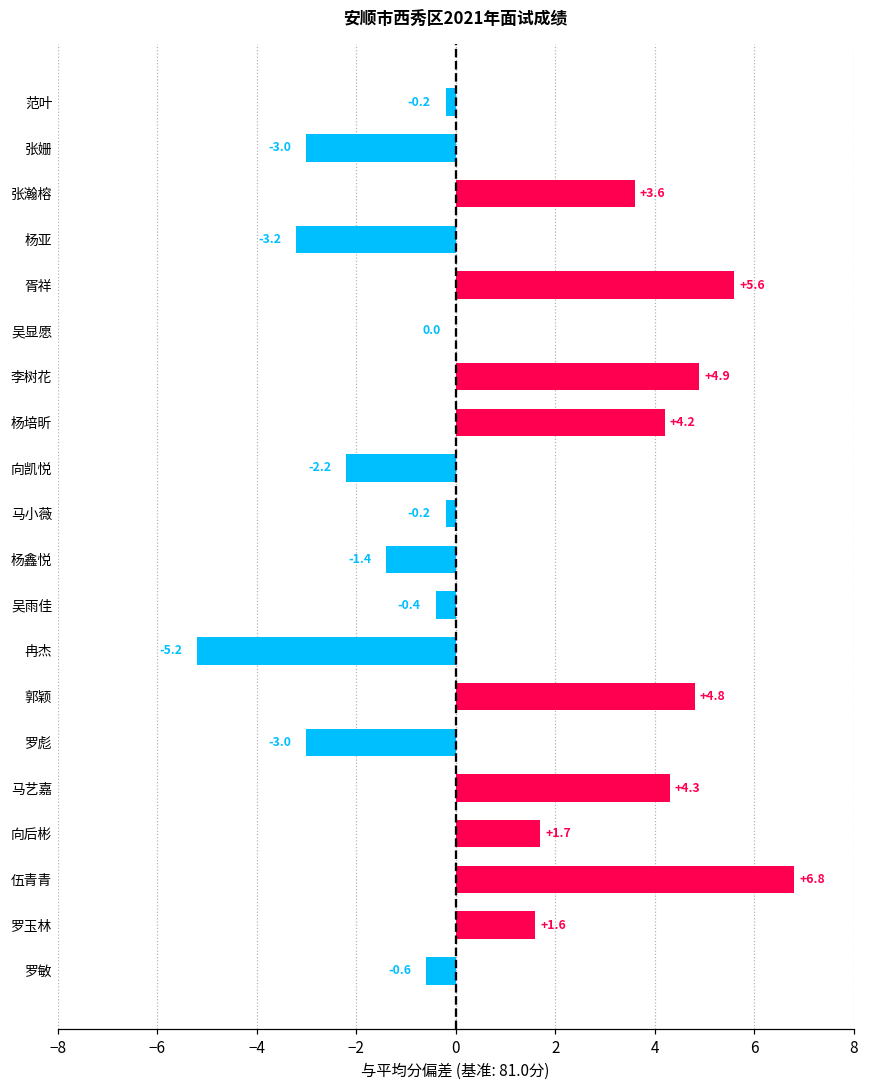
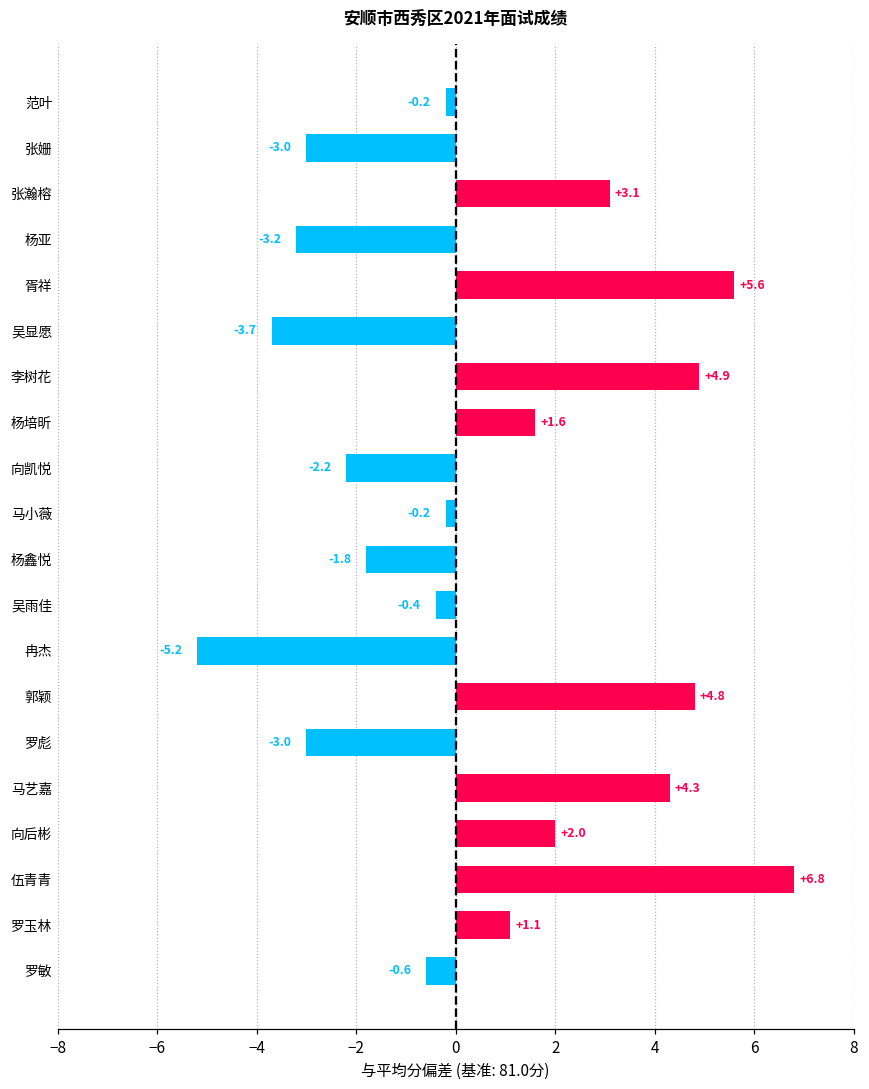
  {
    "范叶": "-0.2",
    "张姗": "-3.0",
-   "张瀚榕": "+3.6",
+   "张瀚榕": "+3.1",
    "杨亚": "-3.2",
    "胥祥": "+5.6",
-   "吴显愿": "0.0",
+   "吴显愿": "-3.7",
    "李树花": "+4.9",
-   "杨培昕": "+4.2",
+   "杨培昕": "+1.6",
    "向凯悦": "-2.2",
    "马小薇": "-0.2",
-   "杨鑫悦": "-1.4",
+   "杨鑫悦": "-1.8",
    "吴雨佳": "-0.4",
    "冉杰": "-5.2",
    "郭颖": "+4.8",
    "罗彪": "-3.0",
    "马艺嘉": "+4.3",
-   "向后彬": "+1.7",
+   "向后彬": "+2.0",
    "伍青青": "+6.8",
-   "罗玉林": "+1.6",
+   "罗玉林": "+1.1",
    "罗敏": "-0.6"
  }
